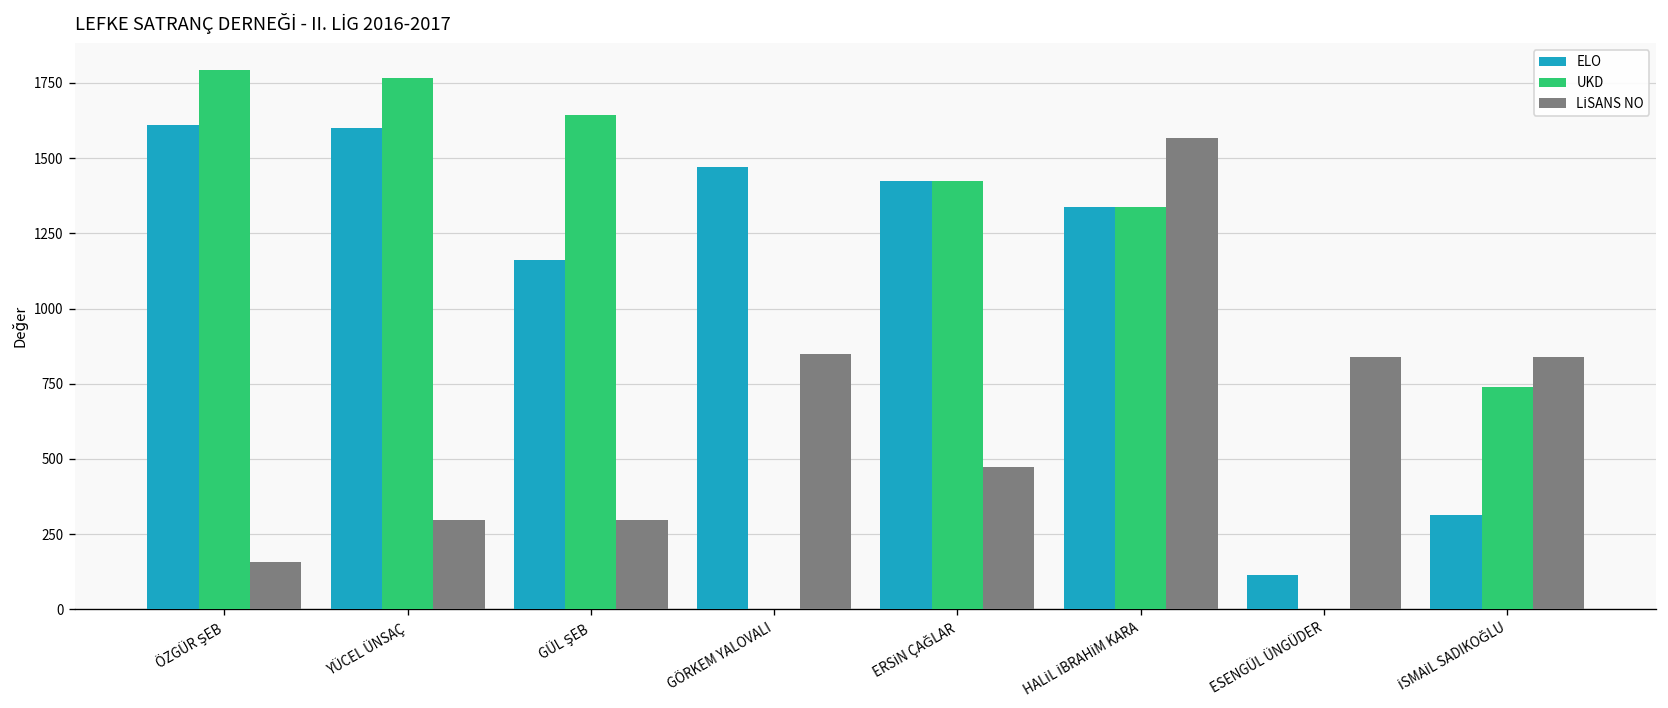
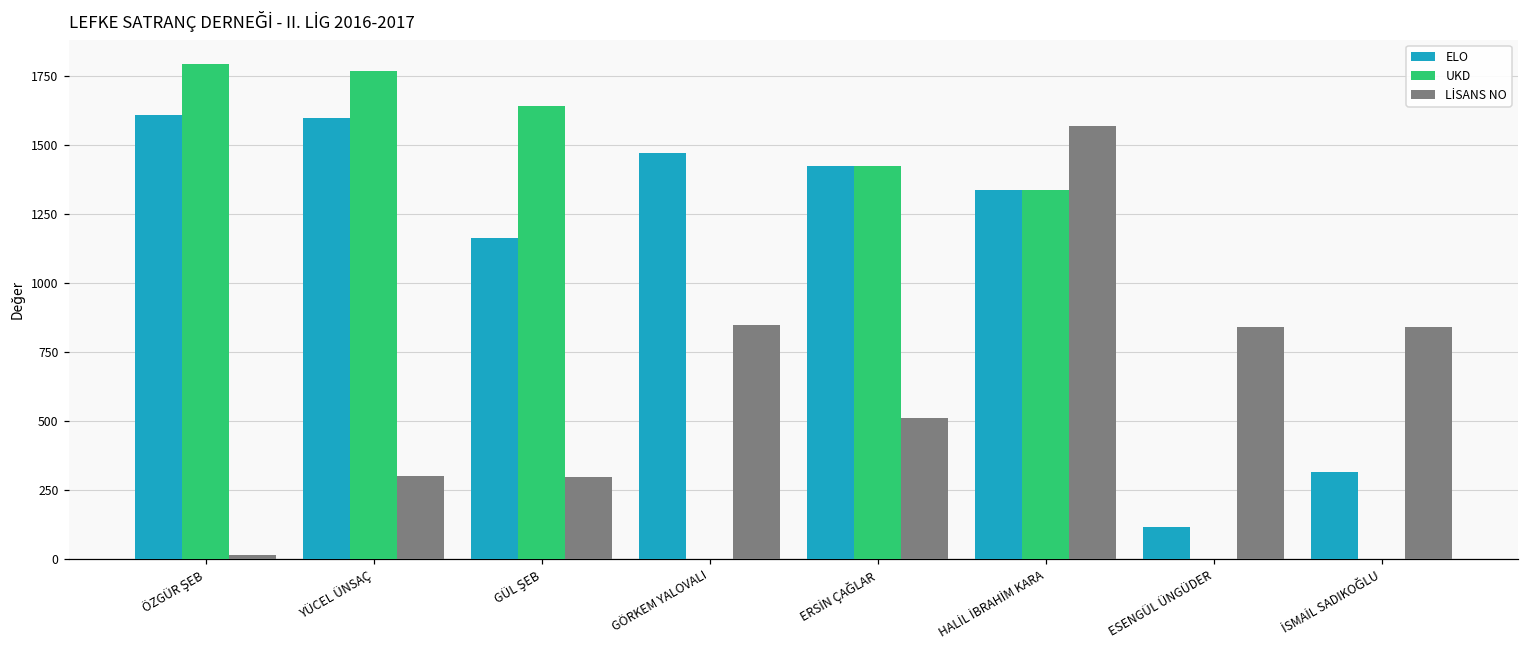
  {
    "ELO": {
      "ÖZGÜR ŞEB": 1610,
      "YÜCEL ÜNSAÇ": 1600,
      "GÜL ŞEB": 1160,
      "GÖRKEM YALOVALI": 1470,
      "ERSİN ÇAĞLAR": 1420,
      "HALİL İBRAHİM KARA": 1340,
      "ESENGÜL ÜNGÜDER": 110,
      "İSMAİL SADIKOĞLU": 310
    },
    "UKD": {
      "ÖZGÜR ŞEB": 1790,
      "YÜCEL ÜNSAÇ": 1770,
      "GÜL ŞEB": 1640,
      "GÖRKEM YALOVALI": 0,
      "ERSİN ÇAĞLAR": 1420,
      "HALİL İBRAHİM KARA": 1340,
      "ESENGÜL ÜNGÜDER": 0,
-     "İSMAİL SADIKOĞLU": 740
+     "İSMAİL SADIKOĞLU": 0
    },
    "LİSANS NO": {
-     "ÖZGÜR ŞEB": 160,
+     "ÖZGÜR ŞEB": 10,
      "YÜCEL ÜNSAÇ": 300,
      "GÜL ŞEB": 300,
      "GÖRKEM YALOVALI": 850,
-     "ERSİN ÇAĞLAR": 470,
+     "ERSİN ÇAĞLAR": 510,
      "HALİL İBRAHİM KARA": 1570,
      "ESENGÜL ÜNGÜDER": 840,
      "İSMAİL SADIKOĞLU": 840
    }
  }
